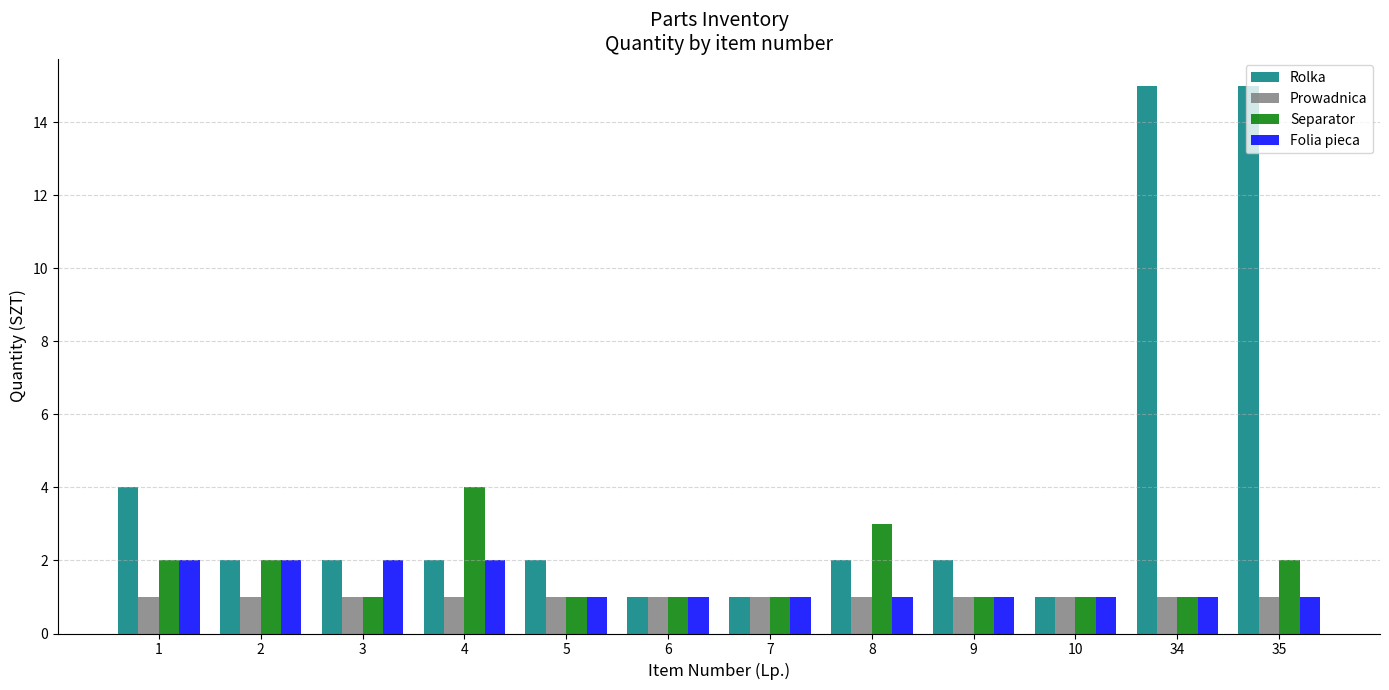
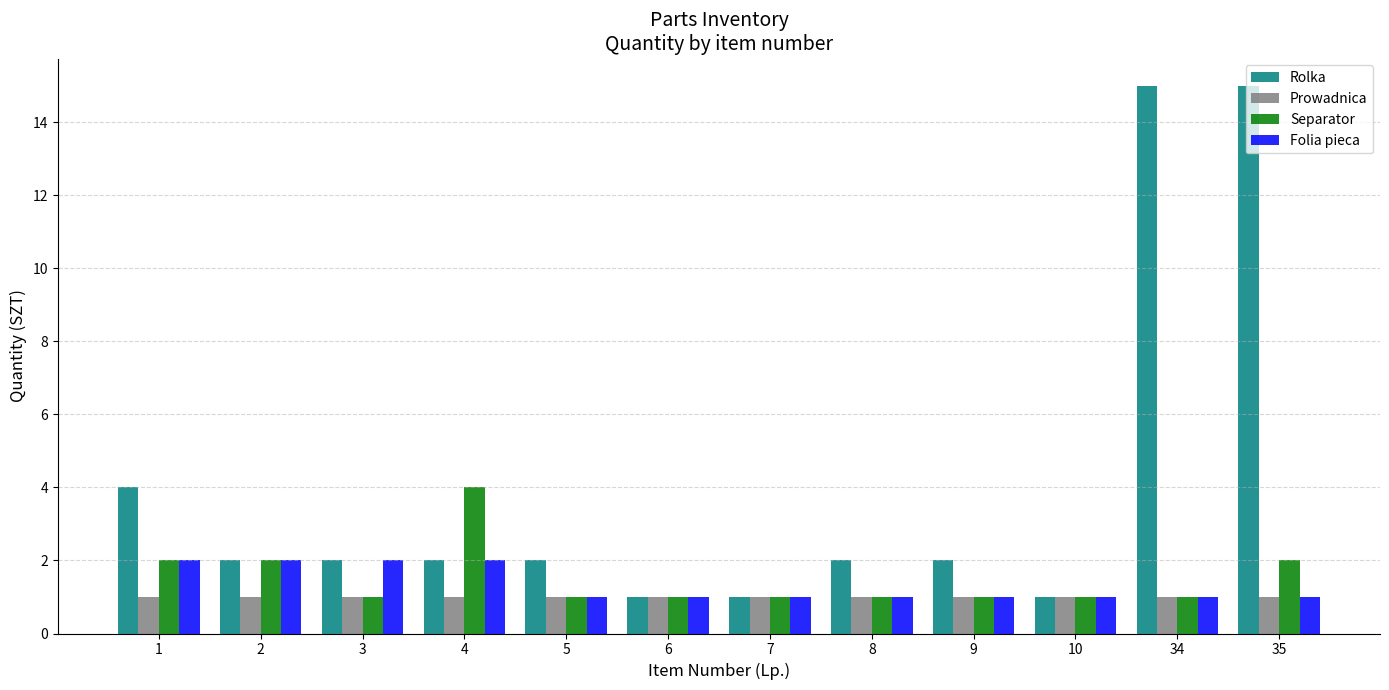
  {
    "Rolka": {
      "1": 4,
      "2": 2,
      "3": 2,
      "4": 2,
      "5": 2,
      "6": 1,
      "7": 1,
      "8": 2,
      "9": 2,
      "10": 1,
      "34": 15
    },
    "Prowadnica": {
      "1": 1,
      "2": 1,
      "3": 1,
      "4": 1,
      "5": 1,
      "6": 1,
      "7": 1,
      "8": 1,
      "9": 1,
      "10": 1,
      "34": 1,
      "35": 1
    },
    "Separator": {
      "1": 2,
      "2": 2,
      "3": 1,
      "4": 4,
      "5": 1,
      "6": 1,
      "7": 1,
-     "8": 3,
+     "8": 1,
      "9": 1,
      "10": 1,
      "34": 1,
      "35": 2
    },
    "Folia pieca": {
      "1": 2,
      "2": 2,
      "3": 2,
      "4": 2,
      "5": 1,
      "6": 1,
      "7": 1,
      "8": 1,
      "9": 1,
      "10": 1,
      "34": 1,
      "35": 1
    }
  }
